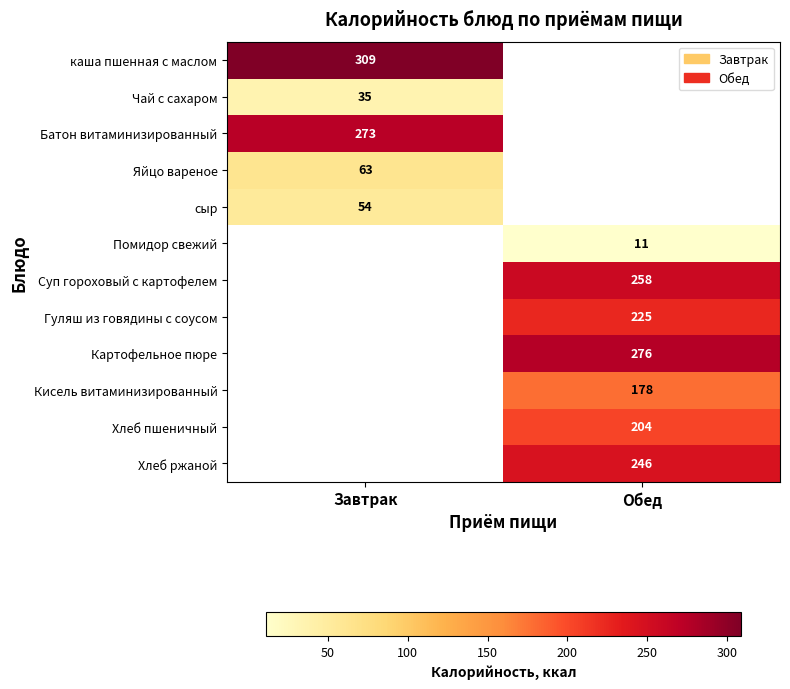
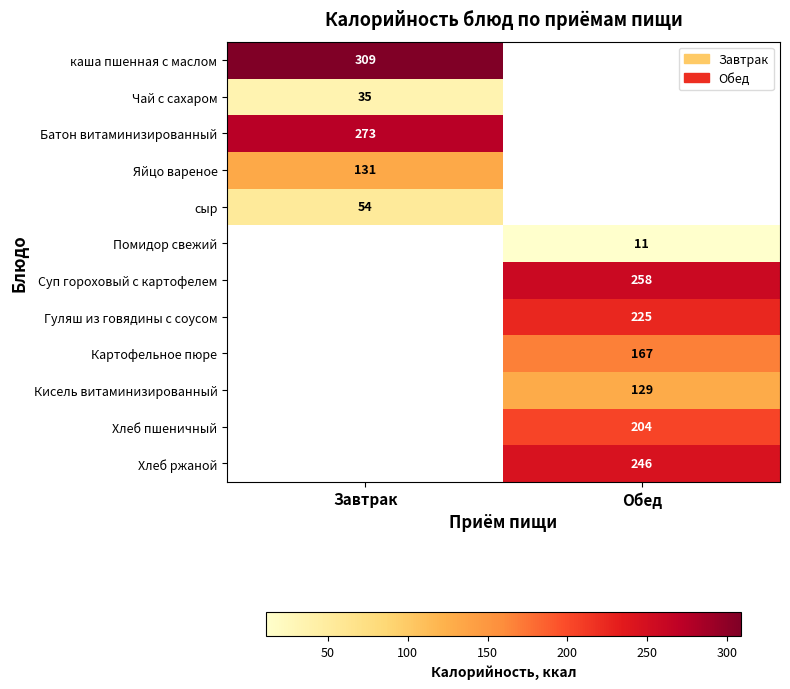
  {
    "каша пшенная с маслом": {
      "Завтрак": 309
    },
    "Чай с сахаром": {
      "Завтрак": 35
    },
    "Батон витаминизированный": {
      "Завтрак": 273
    },
    "Яйцо вареное": {
-     "Завтрак": 63
+     "Завтрак": 131
    },
    "сыр": {
      "Завтрак": 54
    },
    "Помидор свежий": {
      "Обед": 11
    },
    "Суп гороховый с картофелем": {
      "Обед": 258
    },
    "Гуляш из говядины с соусом": {
      "Обед": 225
    },
    "Картофельное пюре": {
-     "Обед": 276
+     "Обед": 167
    },
    "Кисель витаминизированный": {
-     "Обед": 178
+     "Обед": 129
    },
    "Хлеб пшеничный": {
      "Обед": 204
    },
    "Хлеб ржаной": {
      "Обед": 246
    }
  }
